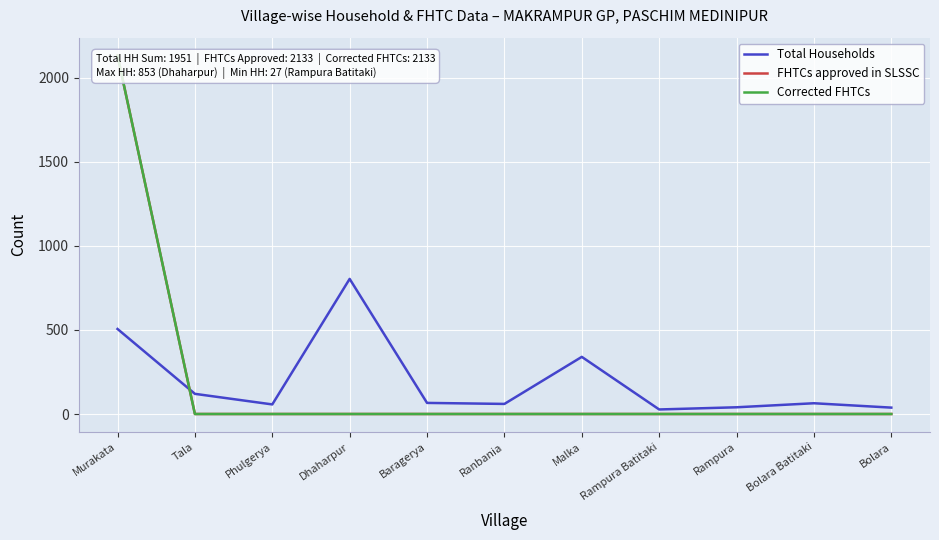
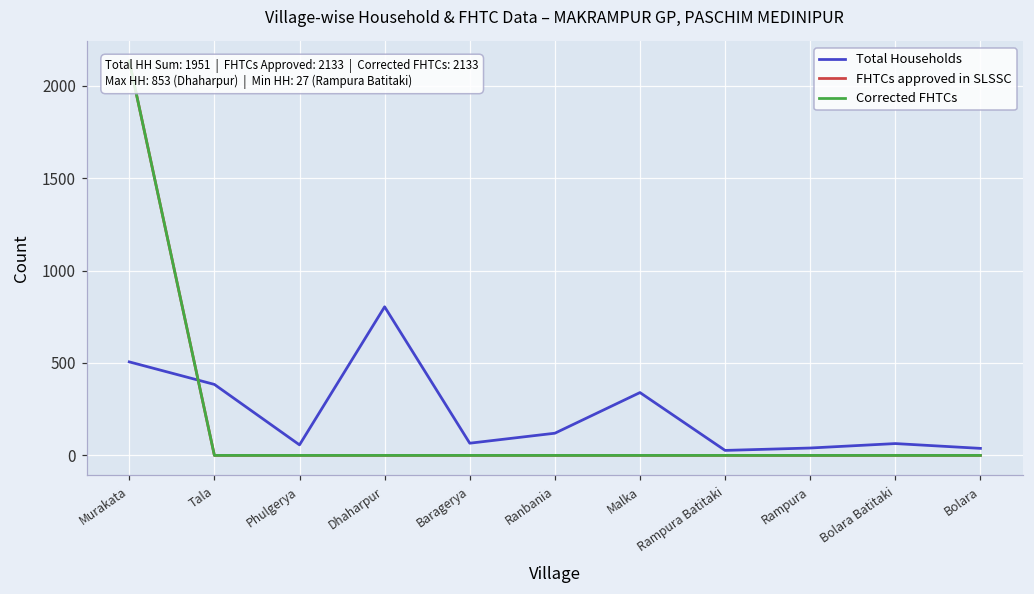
  {
    "Total Households": {
      "Murakata": 510,
-     "Tala": 120,
+     "Tala": 380,
      "Phulgerya": 60,
      "Dhaharpur": 800,
      "Baragerya": 70,
-     "Ranbania": 60,
+     "Ranbania": 120,
      "Malka": 340,
      "Rampura Batitaki": 30,
      "Rampura": 40,
      "Bolara Batitaki": 60,
      "Bolara": 40
    },
    "Corrected FHTCs": {
      "Tala": 0,
      "Phulgerya": 0,
      "Dhaharpur": 0,
      "Baragerya": 0,
      "Ranbania": 0,
      "Malka": 0,
      "Rampura Batitaki": 0,
      "Rampura": 0,
      "Bolara Batitaki": 0,
      "Bolara": 0
    }
  }
